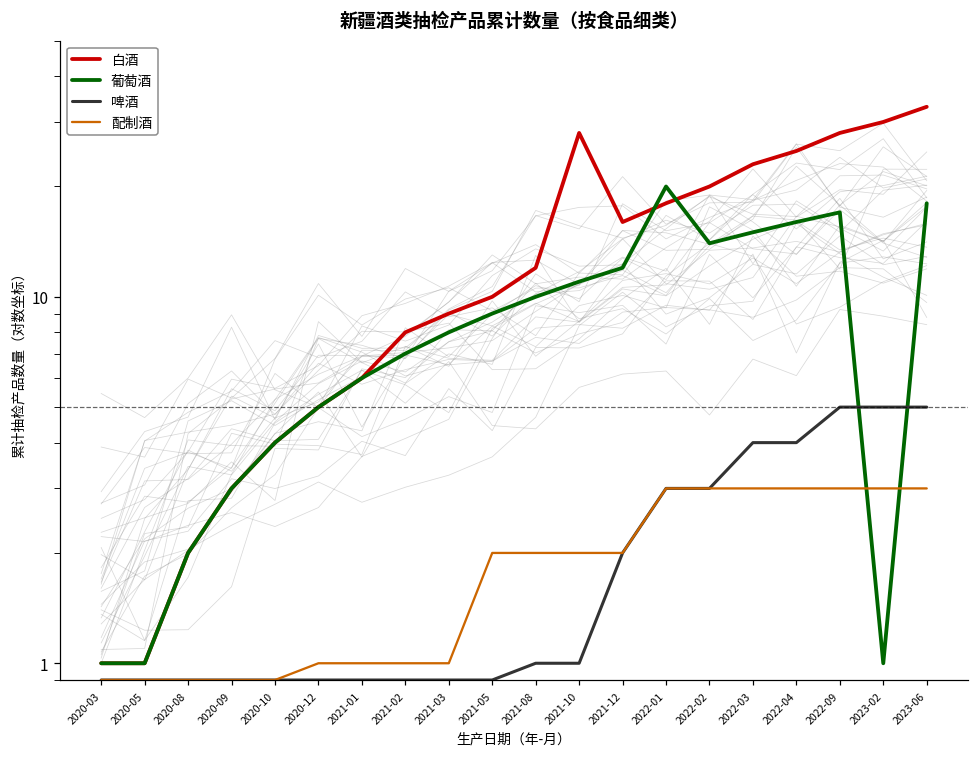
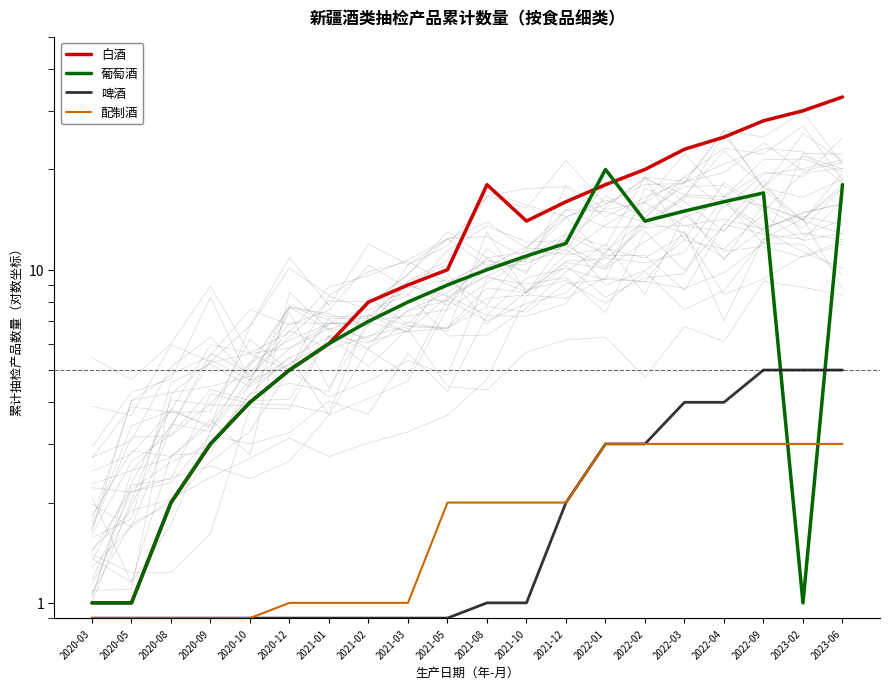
  {
    "白酒": {
      "2021-05": 10,
-     "2021-08": 12,
-     "2021-10": 28,
+     "2021-08": 18,
+     "2021-10": 14,
      "2021-12": 16,
      "2022-02": 20,
      "2022-03": 23,
      "2022-04": 25,
      "2022-09": 28,
      "2023-06": 33
    },
    "葡萄酒": {
      "2021-08": 10,
      "2022-01": 20,
      "2023-02": 1
    },
    "啤酒": {
      "2020-12": 0.90,
      "2021-01": 0.90,
      "2021-02": 0.90,
      "2021-03": 0.90,
      "2021-05": 0.90,
      "2021-08": 1,
      "2021-10": 1,
      "2022-03": 4,
      "2022-04": 4,
      "2022-09": 5,
      "2023-02": 5,
      "2023-06": 5
    },
    "配制酒": {
      "2020-12": 1,
      "2021-01": 1,
      "2021-02": 1,
      "2021-03": 1,
      "2021-05": 2,
      "2021-08": 2,
      "2021-10": 2,
      "2022-03": 3,
      "2022-04": 3,
      "2022-09": 3,
      "2023-02": 3,
      "2023-06": 3
    }
  }
